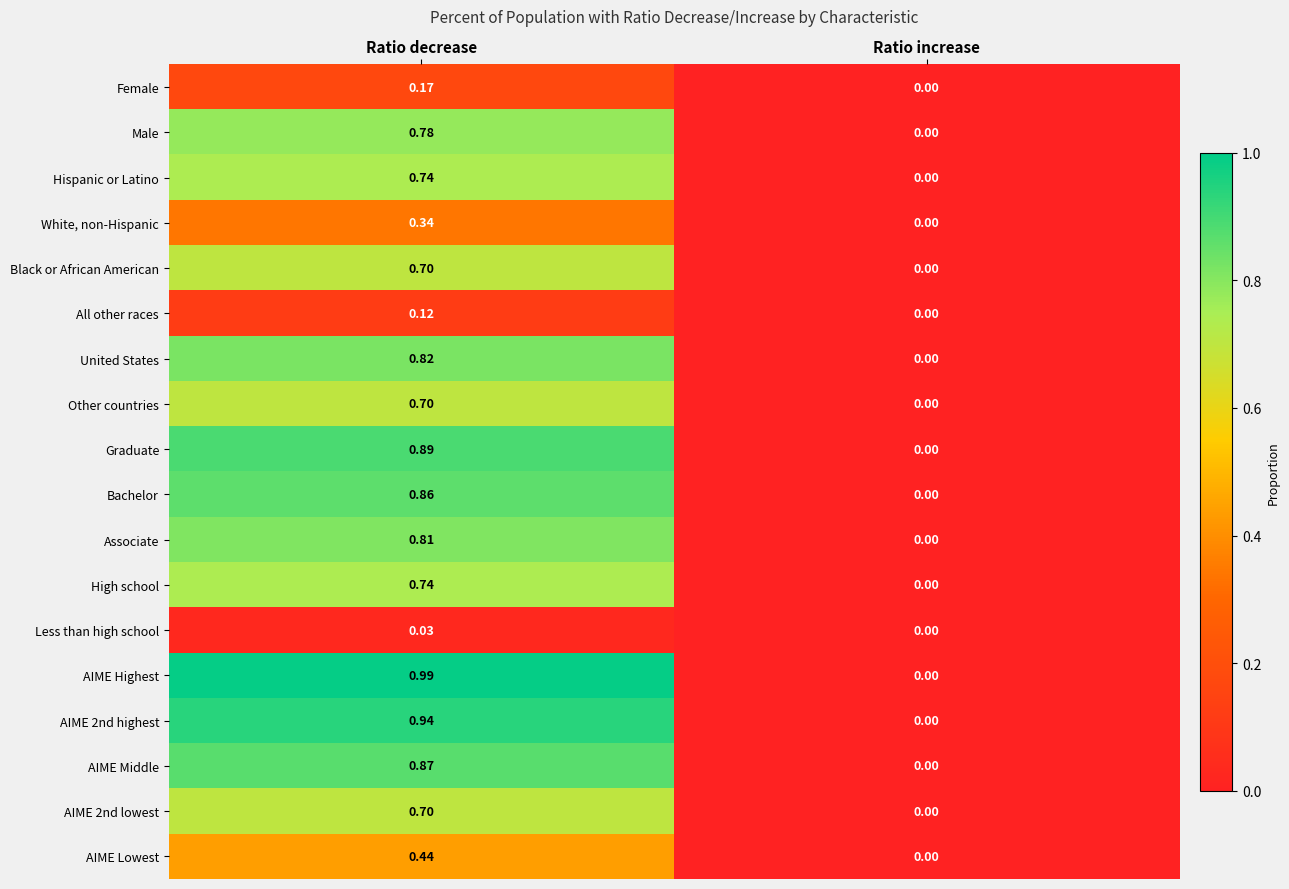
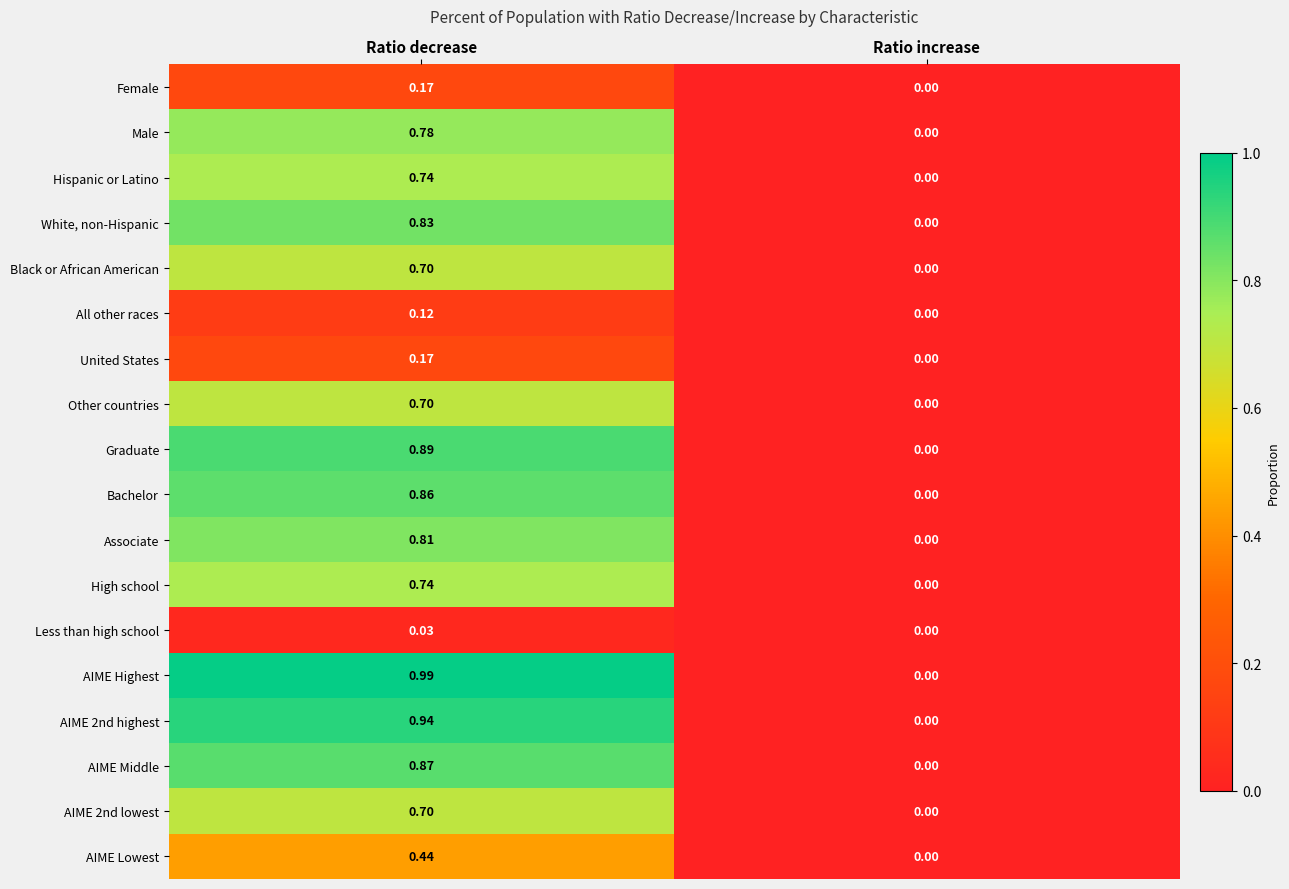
  {
    "Female": {
      "Ratio decrease": 0.17,
      "Ratio increase": 0.00
    },
    "Male": {
      "Ratio decrease": 0.78,
      "Ratio increase": 0.00
    },
    "Hispanic or Latino": {
      "Ratio decrease": 0.74,
      "Ratio increase": 0.00
    },
    "White, non-Hispanic": {
-     "Ratio decrease": 0.34,
+     "Ratio decrease": 0.83,
      "Ratio increase": 0.00
    },
    "Black or African American": {
      "Ratio decrease": 0.70,
      "Ratio increase": 0.00
    },
    "All other races": {
      "Ratio decrease": 0.12,
      "Ratio increase": 0.00
    },
    "United States": {
-     "Ratio decrease": 0.82,
+     "Ratio decrease": 0.17,
      "Ratio increase": 0.00
    },
    "Other countries": {
      "Ratio decrease": 0.70,
      "Ratio increase": 0.00
    },
    "Graduate": {
      "Ratio decrease": 0.89,
      "Ratio increase": 0.00
    },
    "Bachelor": {
      "Ratio decrease": 0.86,
      "Ratio increase": 0.00
    },
    "Associate": {
      "Ratio decrease": 0.81,
      "Ratio increase": 0.00
    },
    "High school": {
      "Ratio decrease": 0.74,
      "Ratio increase": 0.00
    },
    "Less than high school": {
      "Ratio decrease": 0.03,
      "Ratio increase": 0.00
    },
    "AIME Highest": {
      "Ratio decrease": 0.99,
      "Ratio increase": 0.00
    },
    "AIME 2nd highest": {
      "Ratio decrease": 0.94,
      "Ratio increase": 0.00
    },
    "AIME Middle": {
      "Ratio decrease": 0.87,
      "Ratio increase": 0.00
    },
    "AIME 2nd lowest": {
      "Ratio decrease": 0.70,
      "Ratio increase": 0.00
    },
    "AIME Lowest": {
      "Ratio decrease": 0.44,
      "Ratio increase": 0.00
    }
  }
